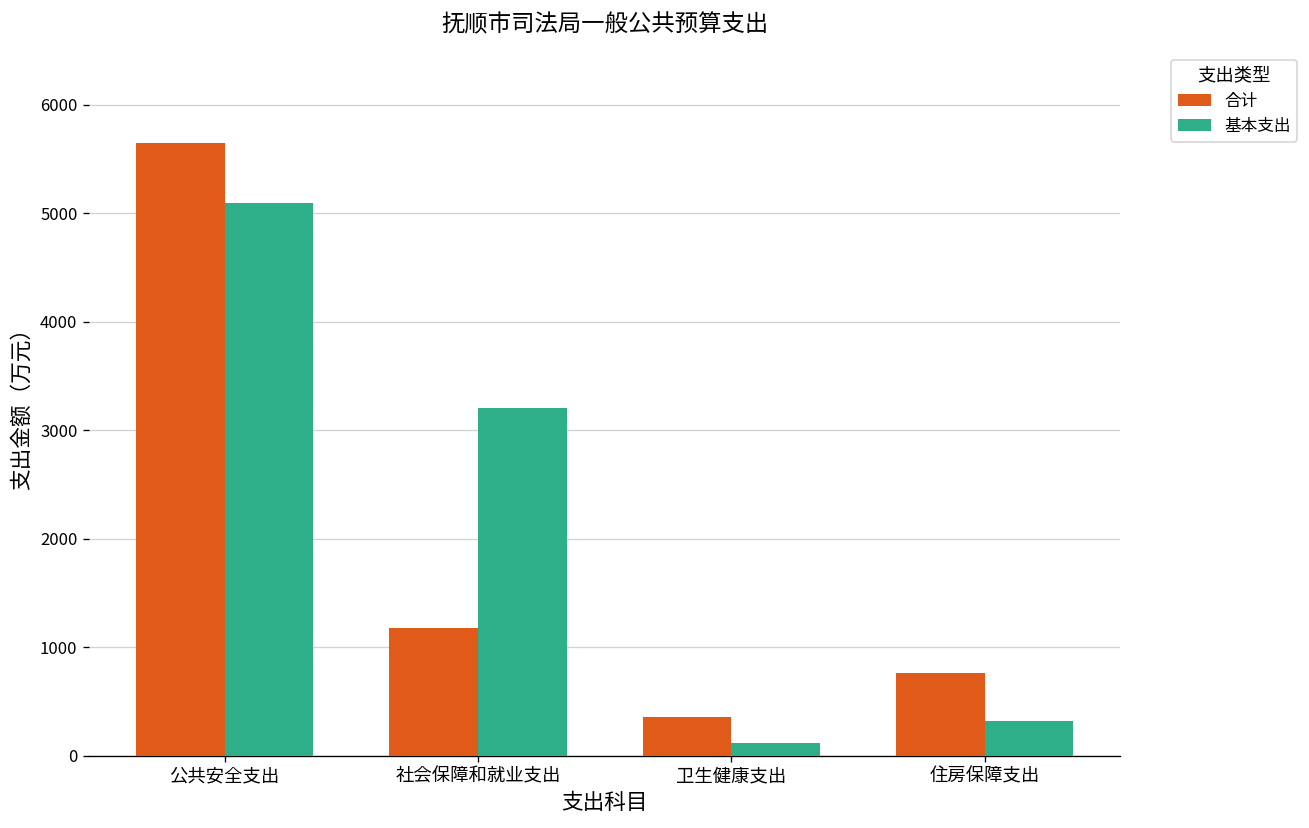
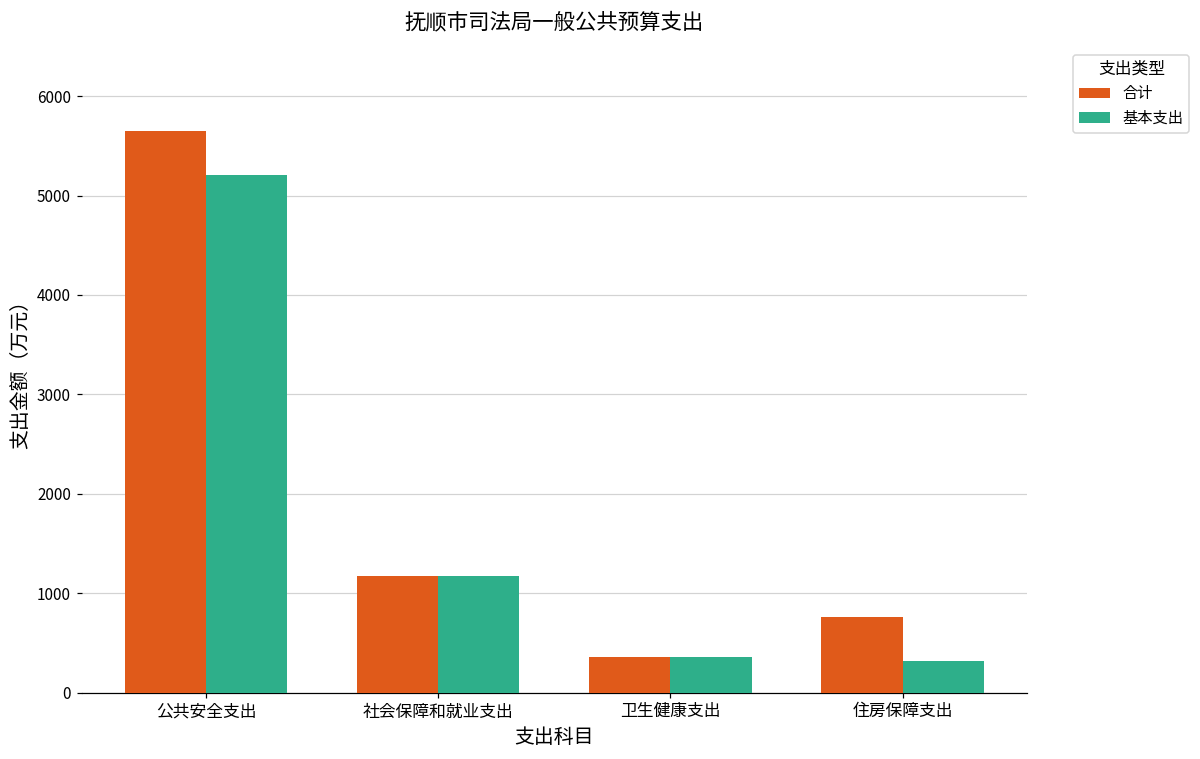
  {
    "合计": {
      "公共安全支出": 5600,
      "社会保障和就业支出": 1200,
      "卫生健康支出": 400,
      "住房保障支出": 800
    },
    "基本支出": {
-     "公共安全支出": 5100,
-     "社会保障和就业支出": 3200,
-     "卫生健康支出": 100,
+     "公共安全支出": 5200,
+     "社会保障和就业支出": 1200,
+     "卫生健康支出": 400,
      "住房保障支出": 300
    }
  }
